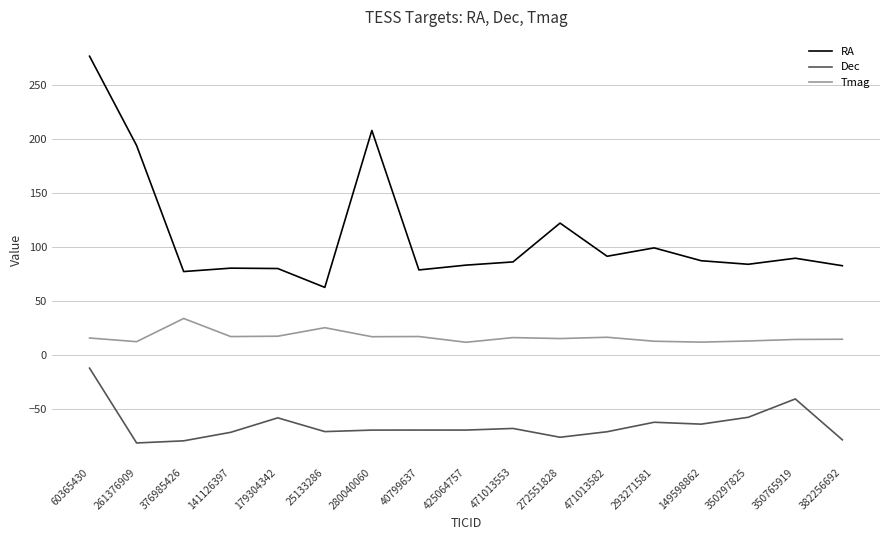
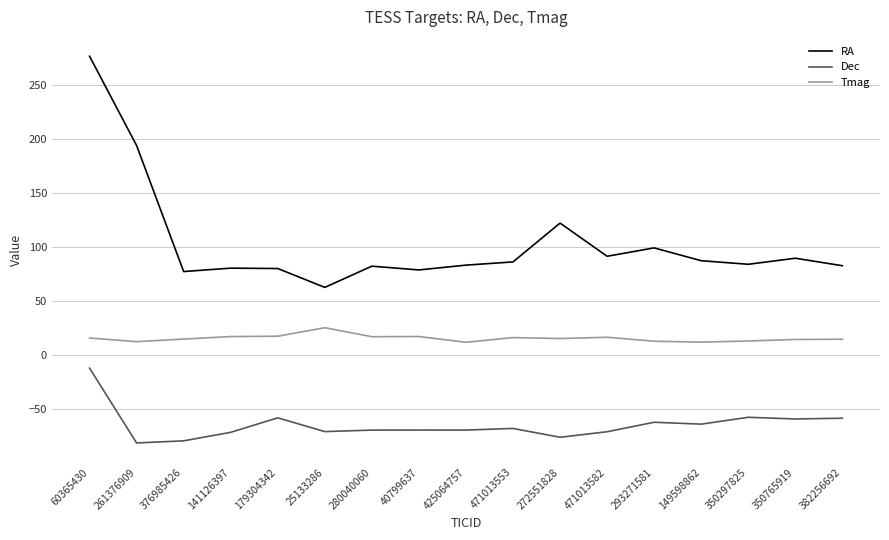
  {
    "RA": {
      "60365430": 276,
      "261376909": 194,
      "376985426": 77,
      "141126397": 80,
      "179304342": 80,
      "25133286": 62,
-     "280040060": 208,
+     "280040060": 82,
      "40799637": 78,
      "425064757": 83,
      "471013553": 86,
      "272551828": 122,
      "471013582": 91,
      "293271581": 99,
      "149598862": 87,
      "350297825": 84,
      "350765919": 89,
      "382256692": 82
    },
    "Dec": {
      "60365430": -13,
      "261376909": -82,
      "376985426": -80,
      "141126397": -72,
      "179304342": -59,
      "25133286": -71,
      "280040060": -70,
      "40799637": -70,
      "425064757": -70,
      "471013553": -68,
      "272551828": -77,
      "471013582": -71,
      "293271581": -63,
      "149598862": -64,
      "350297825": -58,
-     "350765919": -41,
-     "382256692": -79
+     "350765919": -60,
+     "382256692": -59
    },
    "Tmag": {
      "60365430": 15,
      "261376909": 12,
-     "376985426": 34,
+     "376985426": 14,
      "141126397": 17,
      "179304342": 17,
      "25133286": 25,
      "280040060": 17,
      "40799637": 17,
      "425064757": 11,
      "471013553": 16,
      "272551828": 15,
      "471013582": 16,
      "293271581": 12,
      "149598862": 12,
      "350297825": 13,
      "350765919": 14,
      "382256692": 14
    }
  }
